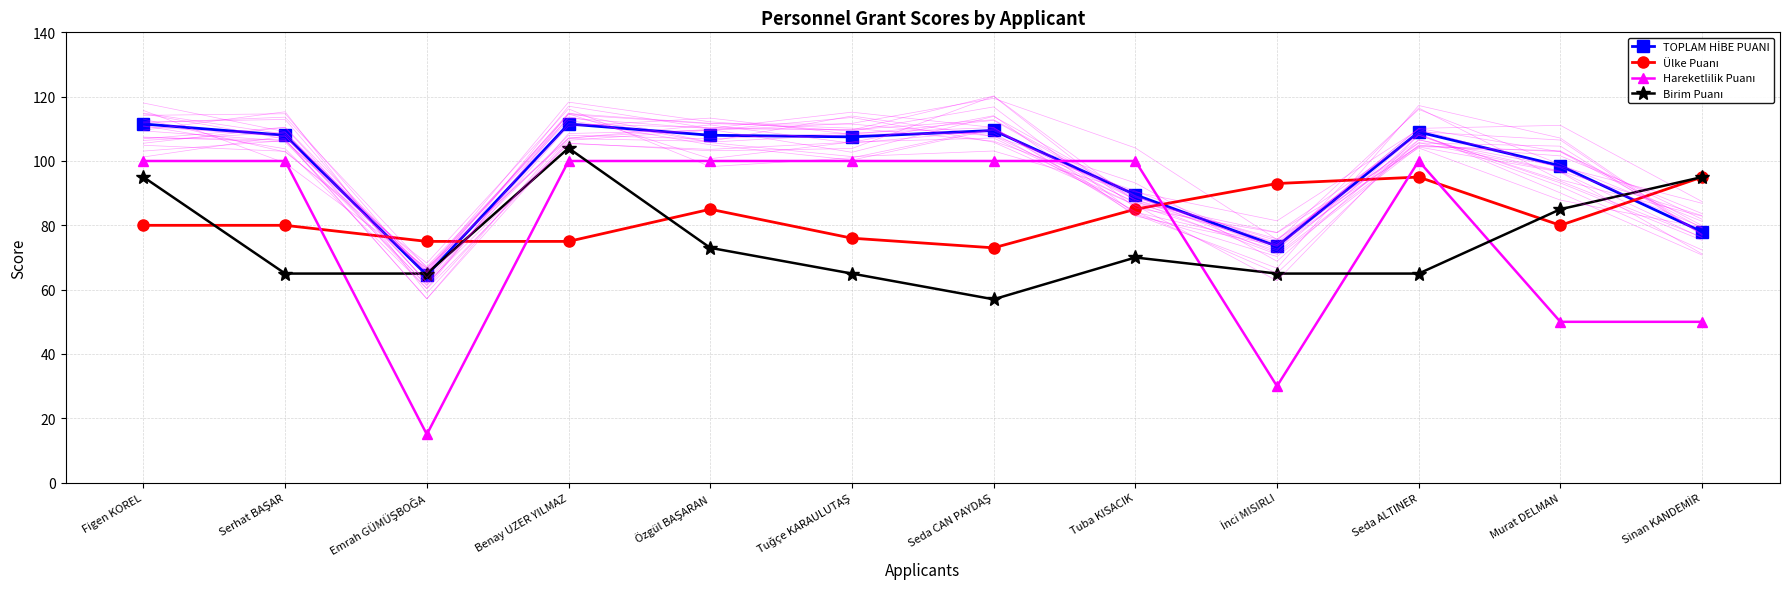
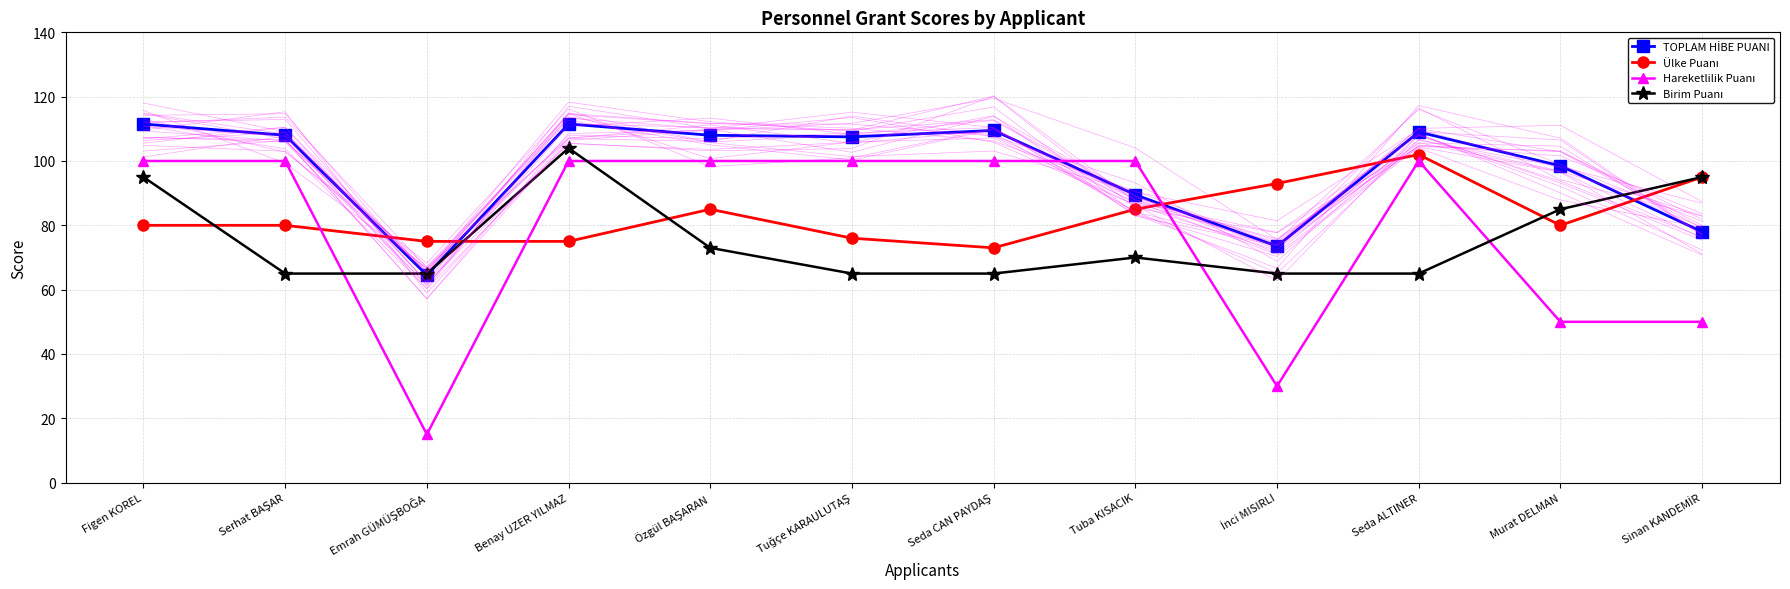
  {
    "TOPLAM HİBE PUANI": {
      "Özgül BAŞARAN": 108,
      "Tuğçe KARAULUTAŞ": 108
    },
    "Ülke Puanı": {
      "Figen KOREL": 80,
      "Serhat BAŞAR": 80,
      "Emrah GÜMÜŞBOĞA": 75,
      "Benay UZER YILMAZ": 75,
      "Özgül BAŞARAN": 85,
      "Tuğçe KARAULUTAŞ": 76,
      "Seda CAN PAYDAŞ": 73,
      "İnci MISIRLI": 93,
-     "Seda ALTINER": 95,
+     "Seda ALTINER": 102,
      "Murat DELMAN": 80
    },
    "Birim Puanı": {
      "Figen KOREL": 95,
      "Serhat BAŞAR": 65,
      "Benay UZER YILMAZ": 104,
      "Özgül BAŞARAN": 73,
      "Tuğçe KARAULUTAŞ": 65,
-     "Seda CAN PAYDAŞ": 57,
+     "Seda CAN PAYDAŞ": 65,
      "Tuba KISACIK": 70,
      "Seda ALTINER": 65,
      "Murat DELMAN": 85
    }
  }
